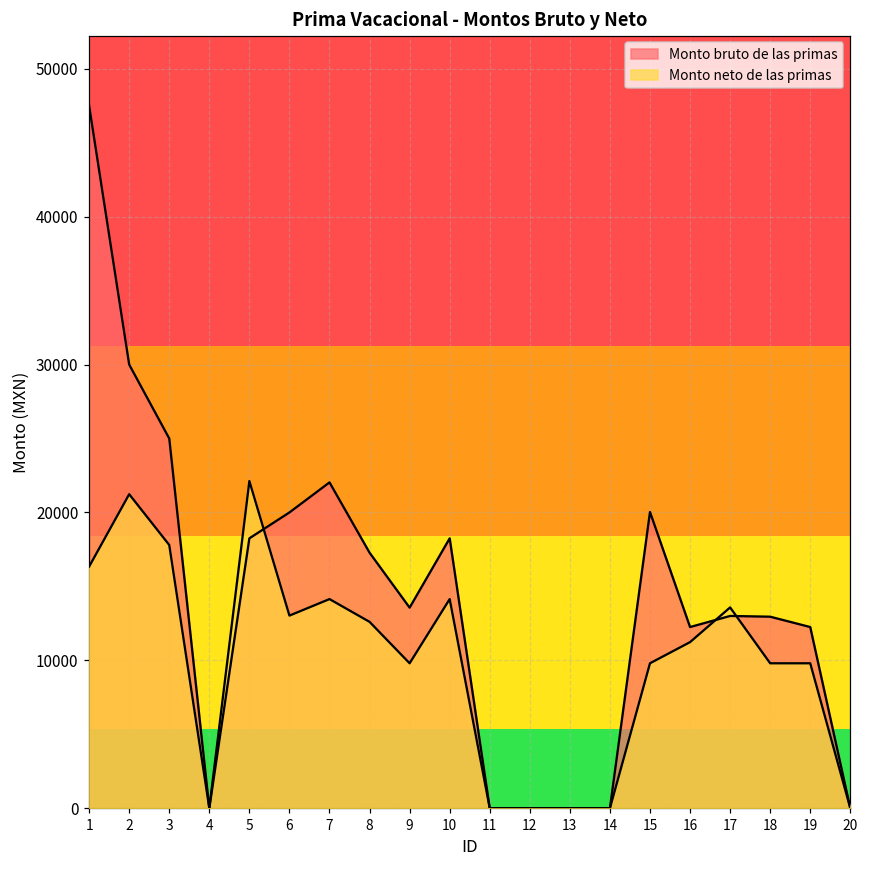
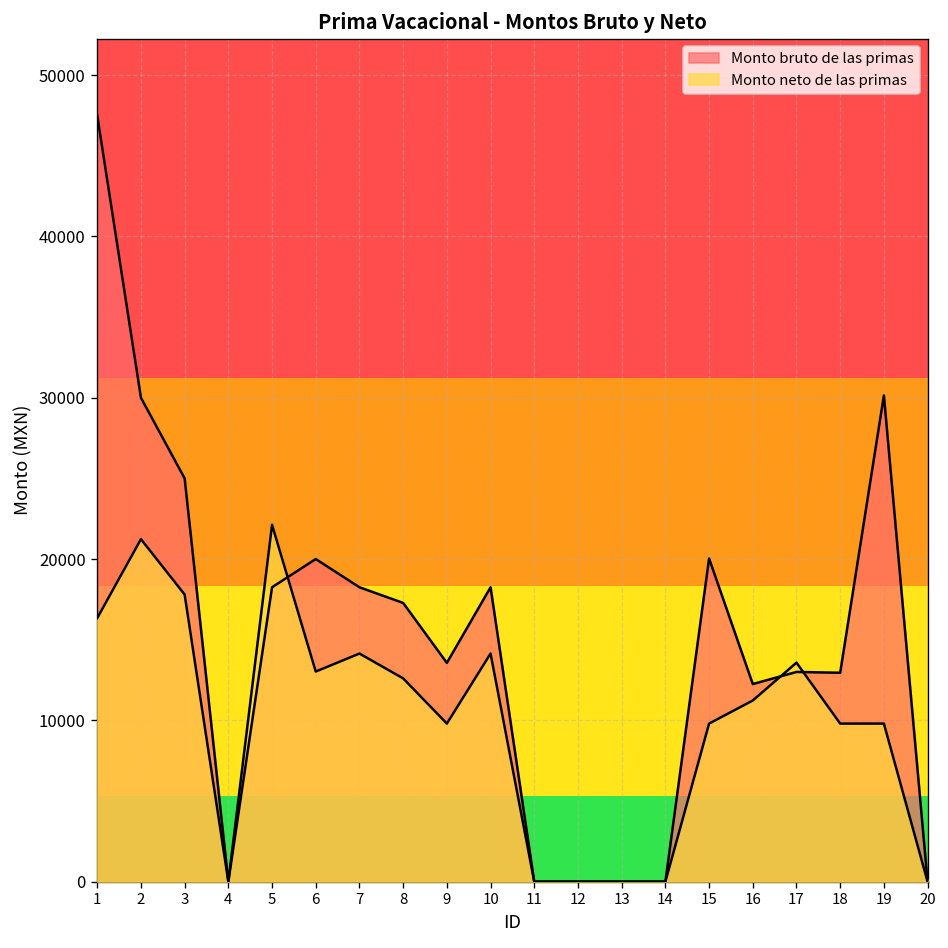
  {
    "Monto bruto de las primas": {
      "1": 47500,
      "2": 30000,
      "3": 25000,
      "5": 18300,
      "6": 20000,
-     "7": 22000,
+     "7": 18300,
      "8": 17300,
      "9": 13600,
      "10": 18300,
      "15": 20000,
      "16": 12300,
      "17": 13000,
      "18": 13000,
-     "19": 12300
+     "19": 30100
    },
    "Monto neto de las primas": {
      "1": 16300,
      "2": 21200,
      "3": 17800,
      "5": 22100,
      "6": 13000,
      "7": 14100,
      "8": 12600,
      "9": 9800,
      "10": 14100,
      "15": 9800,
      "16": 11200,
      "17": 13600,
      "18": 9800,
      "19": 9800
    }
  }
